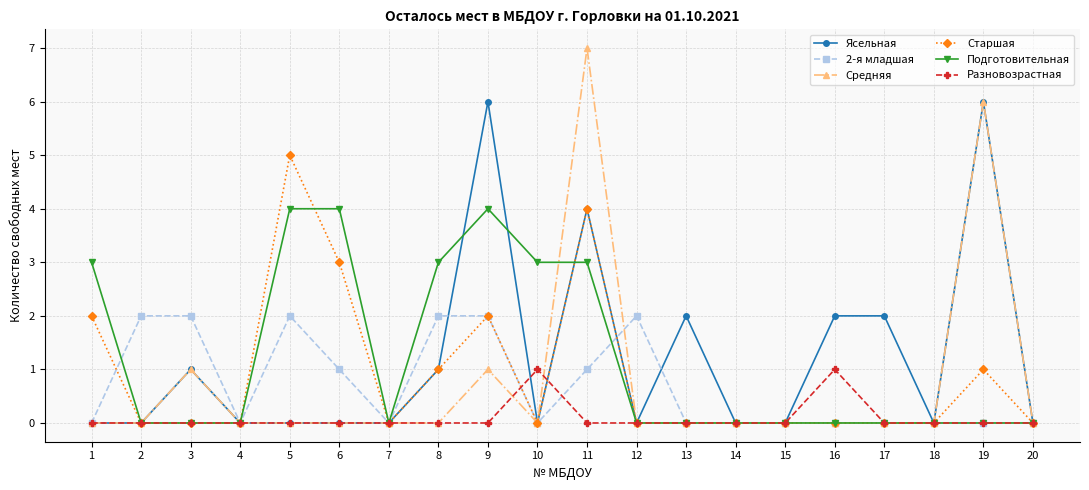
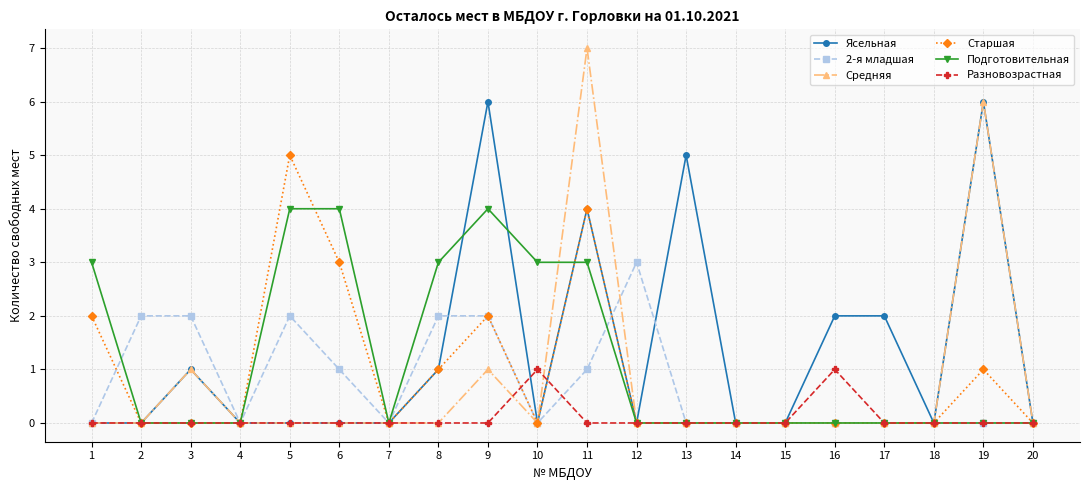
  {
    "Ясельная": {
      "9": 6,
-     "13": 2,
+     "13": 5,
      "16": 2,
      "17": 2
    },
    "2-я младшая": {
      "2": 2,
      "3": 2,
      "5": 2,
      "6": 1,
      "8": 2,
      "11": 1,
-     "12": 2
+     "12": 3
    },
    "Средняя": {
      "9": 1,
      "11": 7
    },
    "Старшая": {
      "1": 2,
      "5": 5,
      "6": 3,
      "19": 1
    },
    "Подготовительная": {
      "1": 3,
      "5": 4,
      "6": 4,
      "8": 3,
      "9": 4,
      "10": 3,
      "11": 3
    },
    "Разновозрастная": {
      "9": 0,
      "10": 1,
      "11": 0,
      "16": 1
    }
  }
